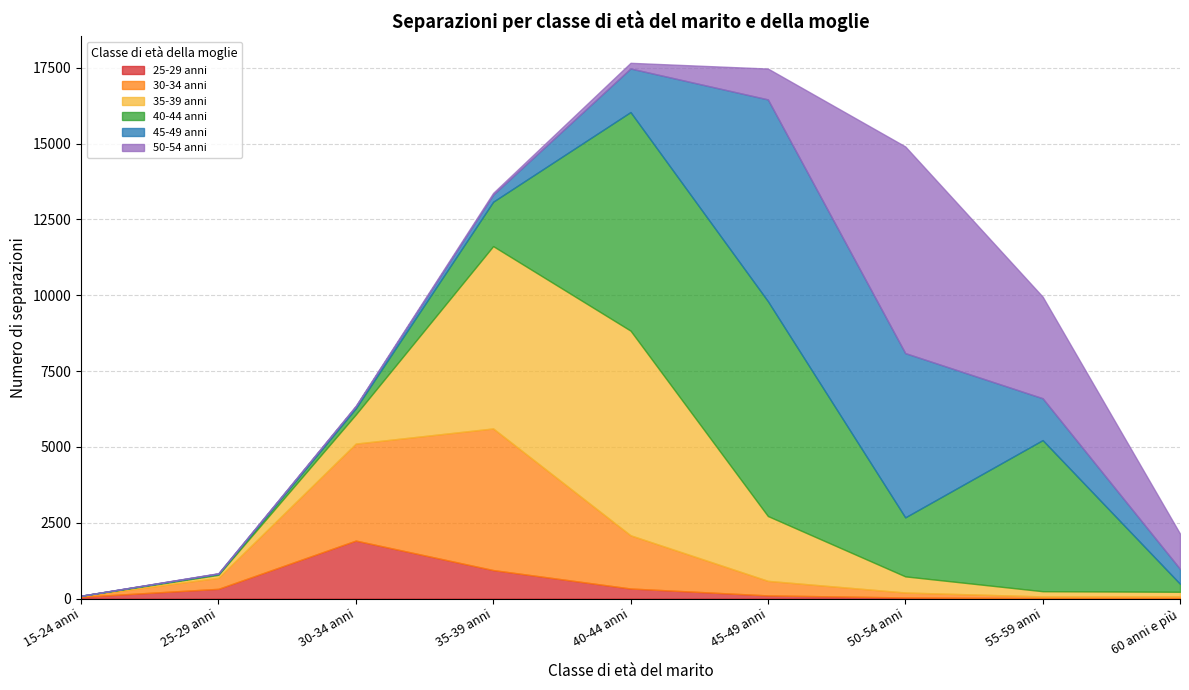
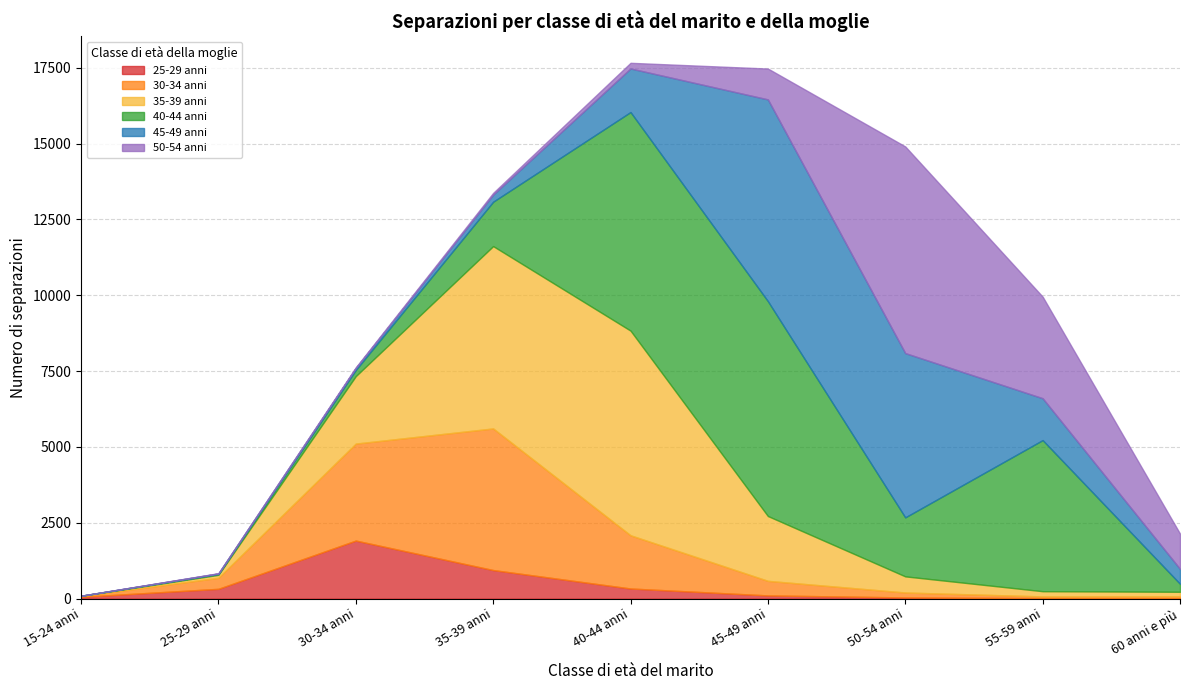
  {
    "25-29 anni": {
      "25-29 anni": 300,
      "30-34 anni": 1900,
      "35-39 anni": 900,
      "40-44 anni": 300,
      "45-49 anni": 100
    },
    "30-34 anni": {
      "25-29 anni": 400,
      "30-34 anni": 3200,
      "35-39 anni": 4700,
      "40-44 anni": 1800,
      "45-49 anni": 500,
      "50-54 anni": 200
    },
    "35-39 anni": {
-     "30-34 anni": 1000,
+     "30-34 anni": 2200,
      "35-39 anni": 6000,
      "40-44 anni": 6700,
      "45-49 anni": 2100,
      "50-54 anni": 500,
      "55-59 anni": 200,
      "60 anni e più": 100
    },
    "40-44 anni": {
      "35-39 anni": 1500,
      "40-44 anni": 7200,
      "45-49 anni": 7100,
      "50-54 anni": 1900,
      "55-59 anni": 5000,
      "60 anni e più": 300
    },
    "45-49 anni": {
      "40-44 anni": 1400,
      "45-49 anni": 6700,
      "50-54 anni": 5400,
      "55-59 anni": 1400,
      "60 anni e più": 500
    },
    "50-54 anni": {
      "40-44 anni": 200,
      "45-49 anni": 1000,
      "50-54 anni": 6800,
      "55-59 anni": 3300,
      "60 anni e più": 1200
    }
  }
